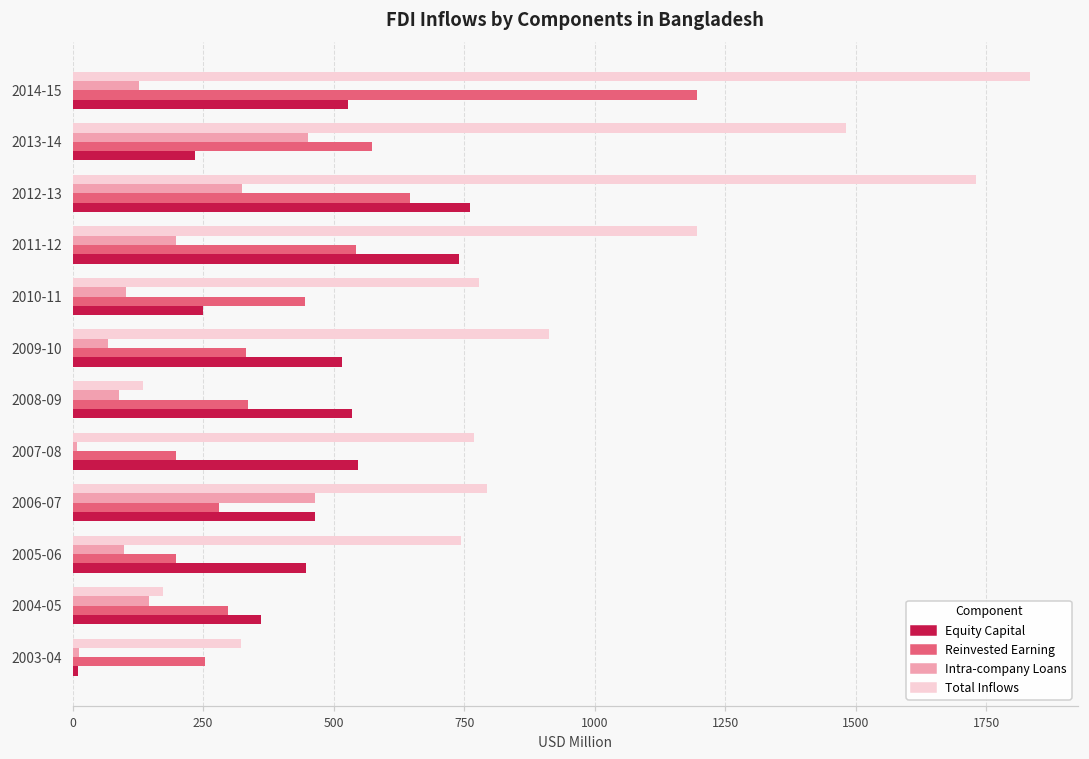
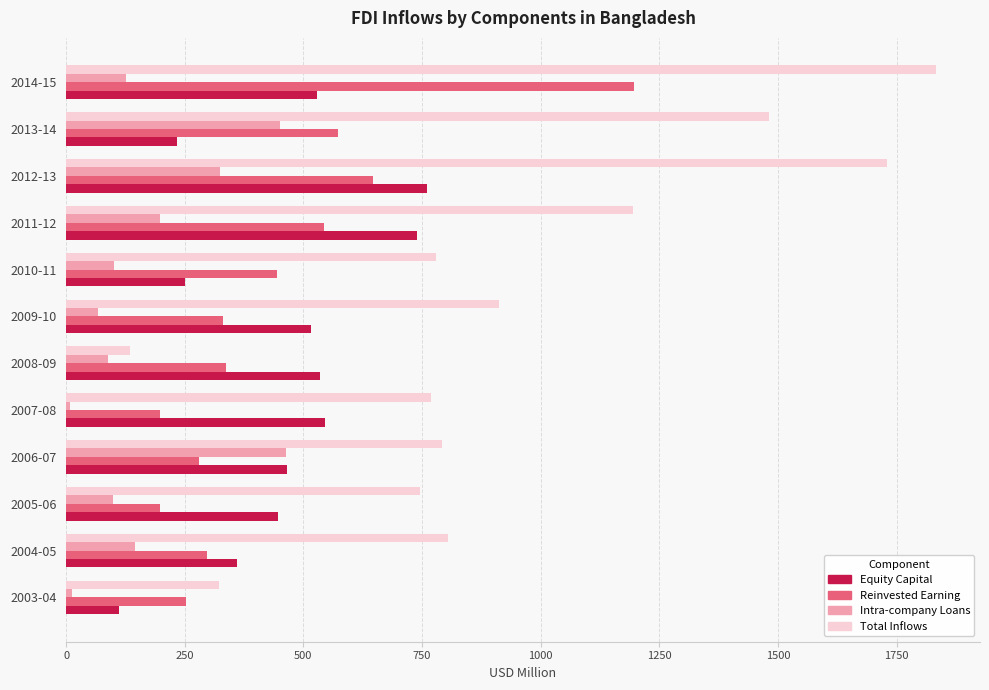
  {
    "Equity Capital": {
      "2014-15": 530,
      "2013-14": 230,
      "2012-13": 760,
      "2011-12": 740,
      "2010-11": 250,
      "2009-10": 520,
      "2008-09": 540,
      "2007-08": 550,
      "2006-07": 460,
      "2005-06": 450,
      "2004-05": 360,
-     "2003-04": 10
+     "2003-04": 110
    },
    "Reinvested Earning": {
      "2014-15": 1200,
      "2013-14": 570,
      "2012-13": 650,
      "2011-12": 540,
      "2010-11": 450,
      "2009-10": 330,
      "2008-09": 340,
      "2007-08": 200,
      "2006-07": 280,
      "2005-06": 200,
      "2004-05": 300,
      "2003-04": 250
    },
    "Intra-company Loans": {
      "2014-15": 130,
      "2013-14": 450,
      "2012-13": 320,
      "2011-12": 200,
      "2010-11": 100,
      "2009-10": 70,
      "2008-09": 90,
      "2007-08": 10,
      "2006-07": 460,
      "2005-06": 100,
      "2004-05": 150,
      "2003-04": 10
    },
    "Total Inflows": {
      "2014-15": 1830,
      "2013-14": 1480,
      "2012-13": 1730,
      "2011-12": 1190,
      "2010-11": 780,
      "2009-10": 910,
      "2008-09": 140,
      "2007-08": 770,
      "2006-07": 790,
      "2005-06": 740,
-     "2004-05": 170,
+     "2004-05": 800,
      "2003-04": 320
    }
  }
